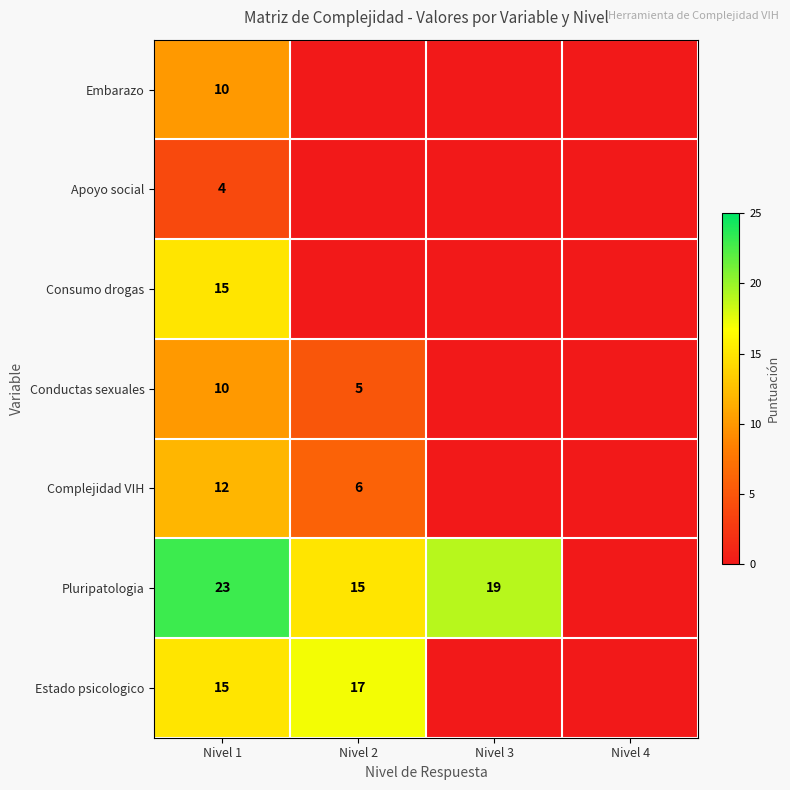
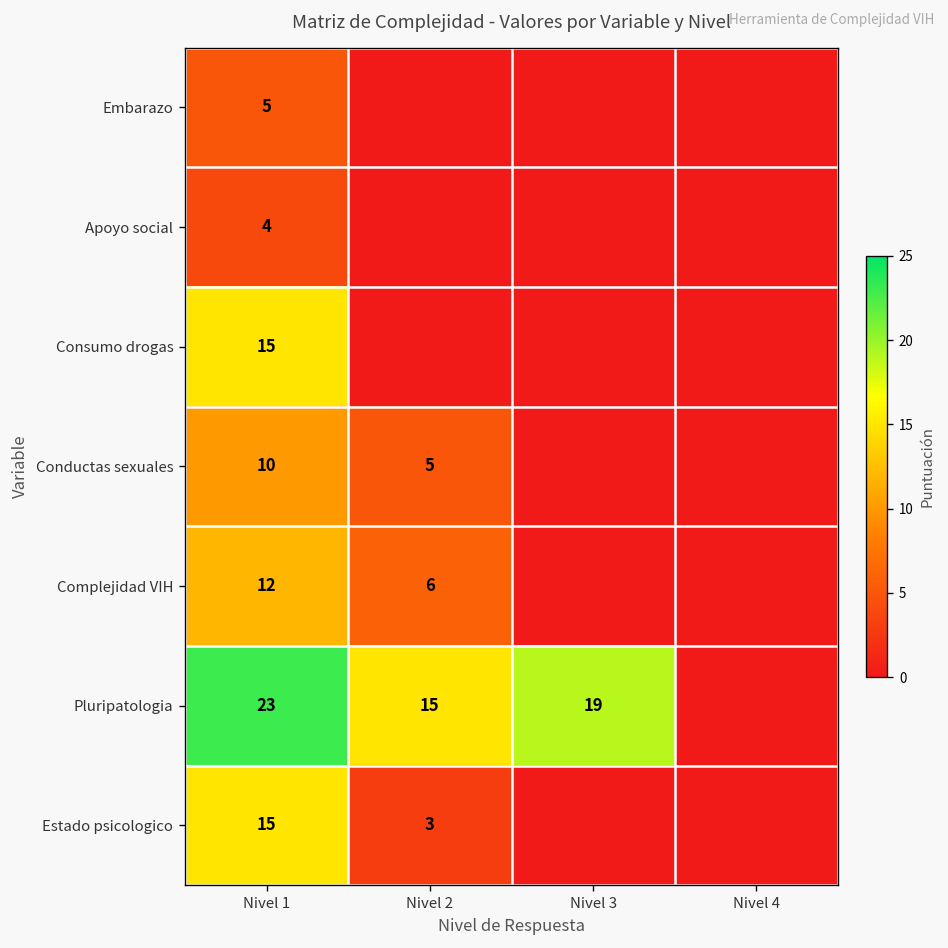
  {
    "Embarazo": {
-     "Nivel 1": 10
+     "Nivel 1": 5
    },
    "Apoyo social": {
      "Nivel 1": 4
    },
    "Consumo drogas": {
      "Nivel 1": 15
    },
    "Conductas sexuales": {
      "Nivel 1": 10,
      "Nivel 2": 5
    },
    "Complejidad VIH": {
      "Nivel 1": 12,
      "Nivel 2": 6
    },
    "Pluripatologia": {
      "Nivel 1": 23,
      "Nivel 2": 15,
      "Nivel 3": 19
    },
    "Estado psicologico": {
      "Nivel 1": 15,
-     "Nivel 2": 17
+     "Nivel 2": 3
    }
  }
